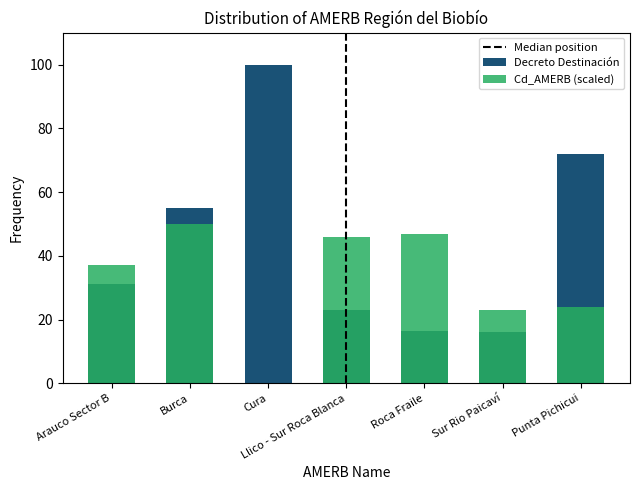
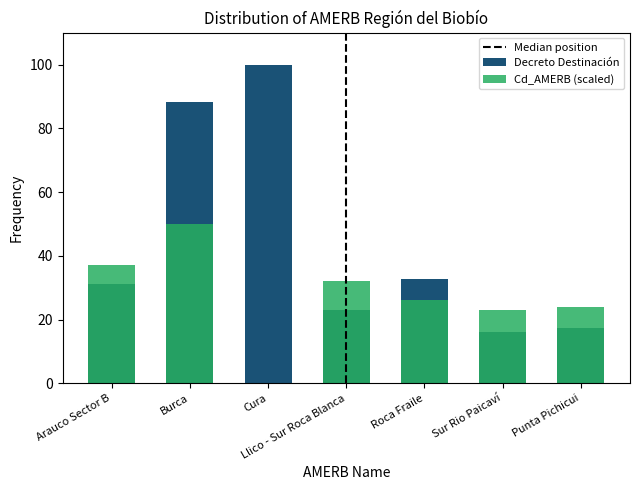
  {
    "Decreto Destinación": {
-     "Burca": 55,
+     "Burca": 88,
      "Cura": 100,
-     "Roca Fraile": 16,
-     "Punta Pichicui": 72
+     "Roca Fraile": 33,
+     "Punta Pichicui": 17
    },
    "Cd_AMERB (scaled)": {
      "Arauco Sector B": 37,
      "Cura": 0,
-     "Llico - Sur Roca Blanca": 46,
-     "Roca Fraile": 47,
+     "Llico - Sur Roca Blanca": 32,
+     "Roca Fraile": 26,
      "Sur Rio Paicaví": 23
    }
  }
